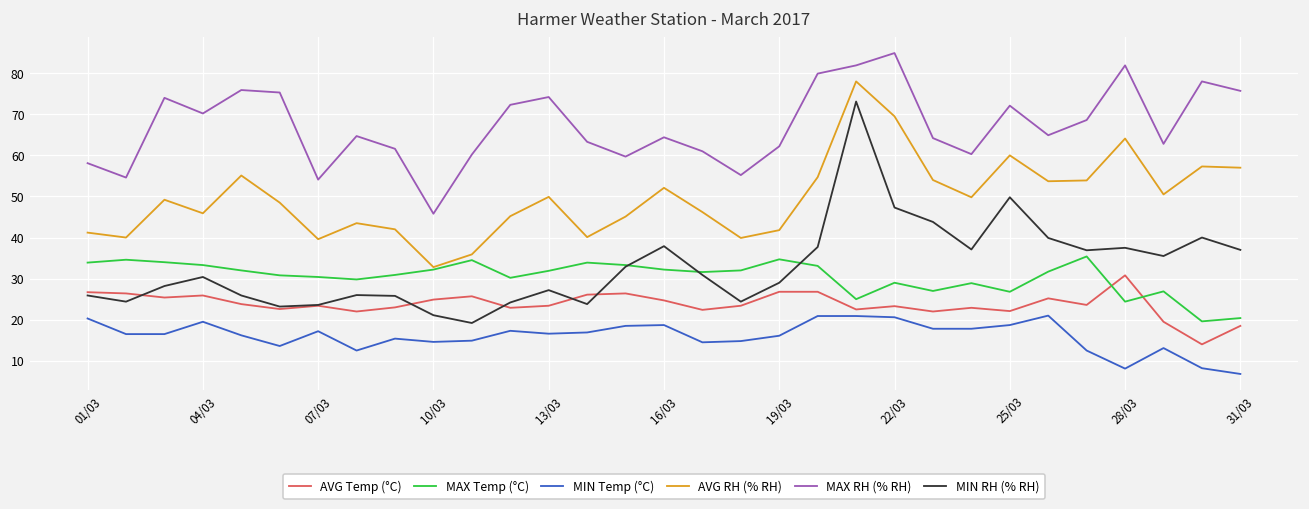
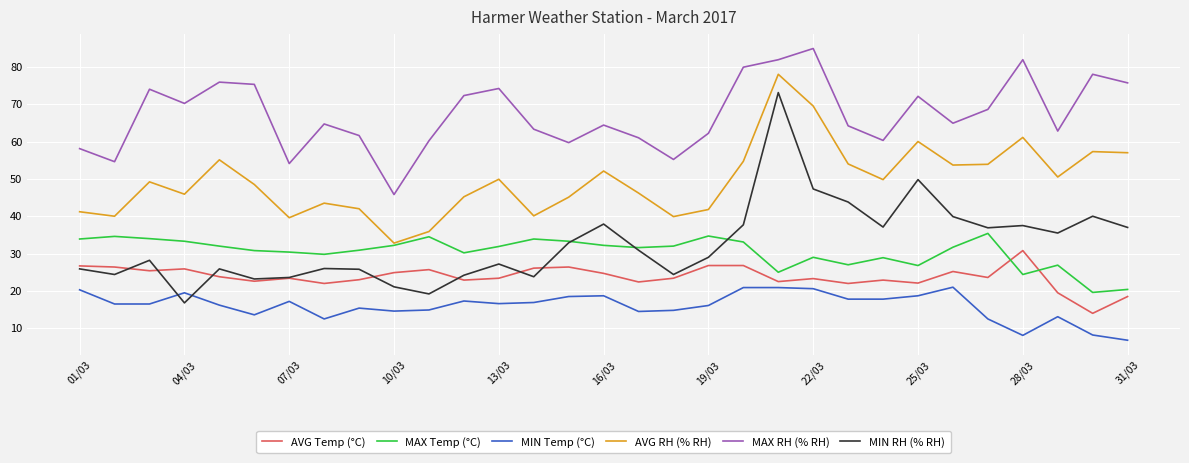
  {
    "AVG Temp (°C)": {
      "01/03": 27,
      "04/03": 26,
      "10/03": 25,
      "13/03": 23,
      "16/03": 25,
      "19/03": 27,
      "22/03": 23,
      "25/03": 22,
      "28/03": 31,
      "31/03": 19
    },
    "MAX Temp (°C)": {
      "01/03": 34,
      "04/03": 33,
      "07/03": 30,
      "13/03": 32,
      "16/03": 32,
      "19/03": 35,
      "22/03": 29,
      "25/03": 27,
      "28/03": 24,
      "31/03": 20
    },
    "MIN Temp (°C)": {
      "01/03": 20,
      "04/03": 20,
      "07/03": 17,
      "10/03": 15,
      "13/03": 17,
      "16/03": 19,
      "19/03": 16,
      "22/03": 21,
      "25/03": 19,
      "28/03": 8,
      "31/03": 7
    },
    "AVG RH (% RH)": {
      "01/03": 41,
      "04/03": 46,
      "07/03": 40,
      "13/03": 50,
      "16/03": 52,
      "19/03": 42,
      "22/03": 70,
      "25/03": 60,
-     "28/03": 64,
+     "28/03": 61,
      "31/03": 57
    },
    "MAX RH (% RH)": {
      "01/03": 58,
      "04/03": 70,
      "07/03": 54,
      "10/03": 46,
      "13/03": 74,
      "16/03": 64,
      "19/03": 62,
      "22/03": 85,
      "25/03": 72,
      "28/03": 82,
      "31/03": 76
    },
    "MIN RH (% RH)": {
      "01/03": 26,
-     "04/03": 30,
+     "04/03": 17,
      "10/03": 21,
      "13/03": 27,
      "16/03": 38,
      "19/03": 29,
      "22/03": 47,
      "25/03": 50,
      "28/03": 38,
      "31/03": 37
    }
  }
